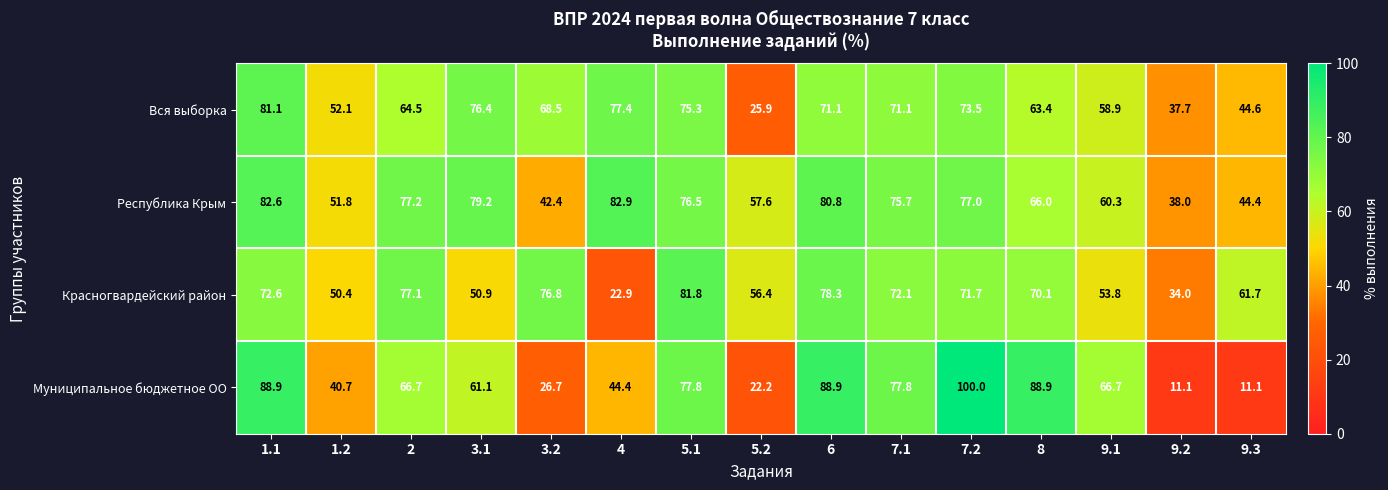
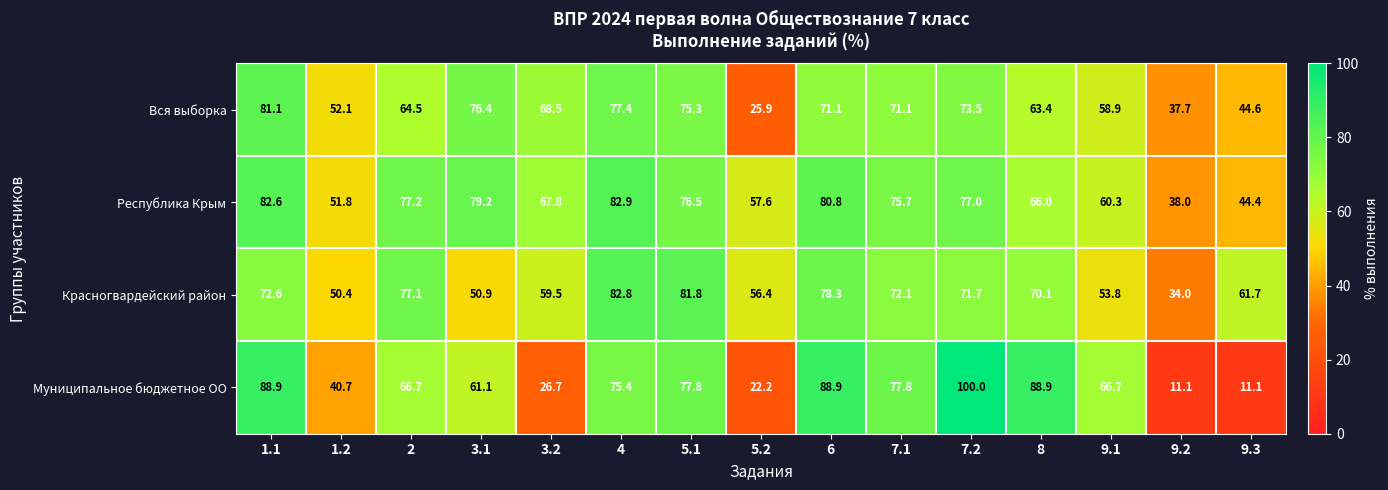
  {
    "Вся выборка": {
      "1.1": 81.1,
      "1.2": 52.1,
      "2": 64.5,
      "3.1": 76.4,
      "3.2": 68.5,
      "4": 77.4,
      "5.1": 75.3,
      "5.2": 25.9,
      "6": 71.1,
      "7.1": 71.1,
      "7.2": 73.5,
      "8": 63.4,
      "9.1": 58.9,
      "9.2": 37.7,
      "9.3": 44.6
    },
    "Республика Крым": {
      "1.1": 82.6,
      "1.2": 51.8,
      "2": 77.2,
      "3.1": 79.2,
-     "3.2": 42.4,
+     "3.2": 67.8,
      "4": 82.9,
      "5.1": 76.5,
      "5.2": 57.6,
      "6": 80.8,
      "7.1": 75.7,
      "7.2": 77.0,
      "8": 66.0,
      "9.1": 60.3,
      "9.2": 38.0,
      "9.3": 44.4
    },
    "Красногвардейский район": {
      "1.1": 72.6,
      "1.2": 50.4,
      "2": 77.1,
      "3.1": 50.9,
-     "3.2": 76.8,
-     "4": 22.9,
+     "3.2": 59.5,
+     "4": 82.8,
      "5.1": 81.8,
      "5.2": 56.4,
      "6": 78.3,
      "7.1": 72.1,
      "7.2": 71.7,
      "8": 70.1,
      "9.1": 53.8,
      "9.2": 34.0,
      "9.3": 61.7
    },
    "Муниципальное бюджетное ОО": {
      "1.1": 88.9,
      "1.2": 40.7,
      "2": 66.7,
      "3.1": 61.1,
      "3.2": 26.7,
-     "4": 44.4,
+     "4": 75.4,
      "5.1": 77.8,
      "5.2": 22.2,
      "6": 88.9,
      "7.1": 77.8,
      "7.2": 100.0,
      "8": 88.9,
      "9.1": 66.7,
      "9.2": 11.1,
      "9.3": 11.1
    }
  }
